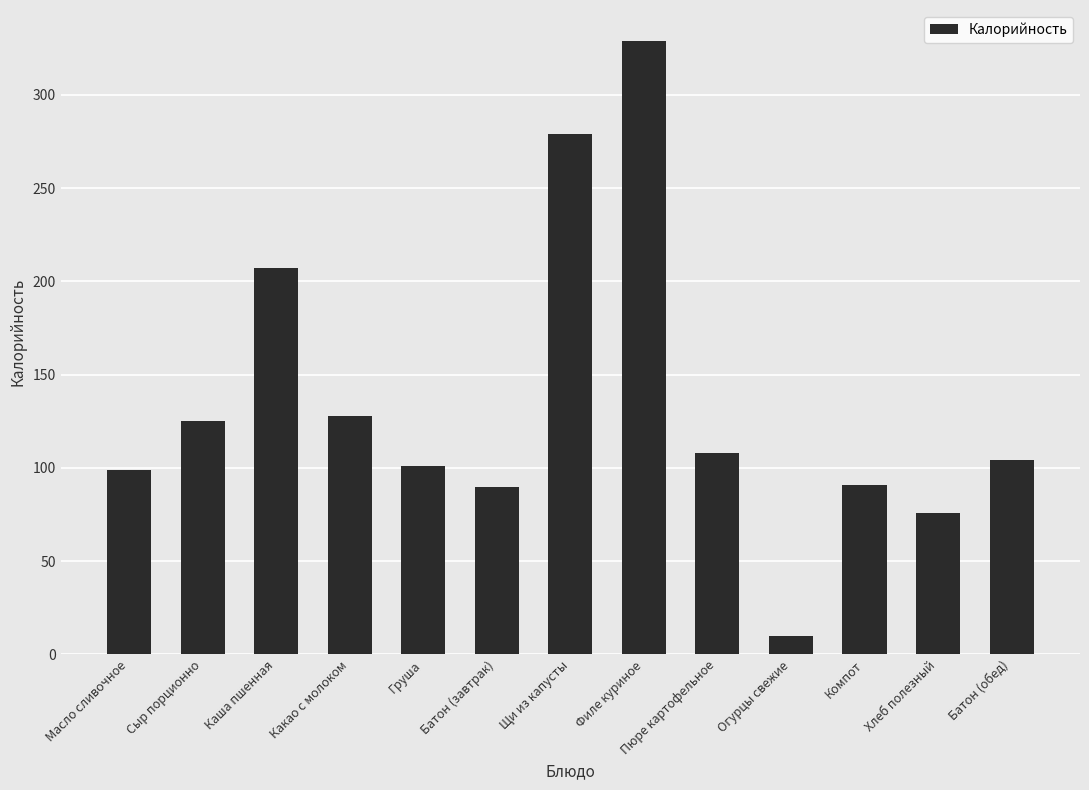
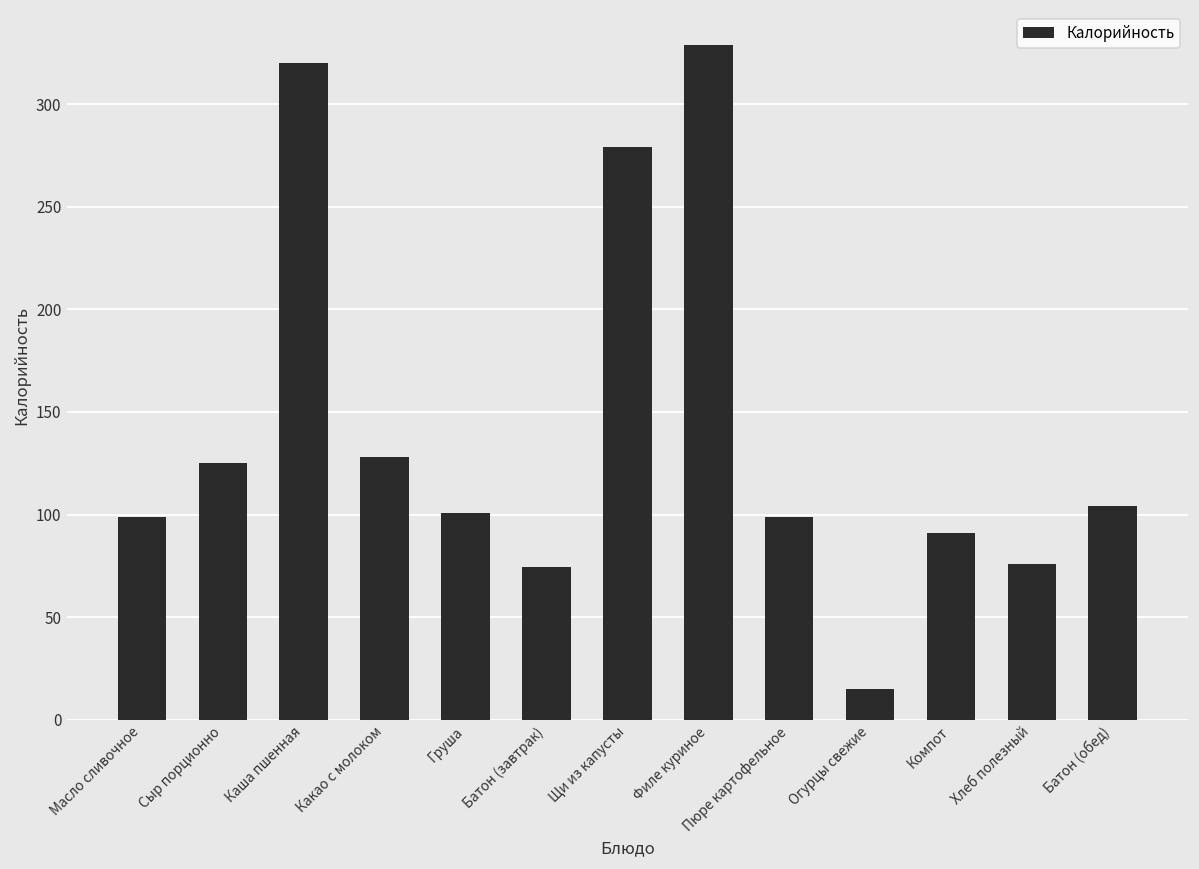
  {
    "Масло сливочное": 99,
    "Сыр порционно": 125,
-   "Каша пшенная": 207,
+   "Каша пшенная": 320,
    "Какао с молоком": 128,
    "Груша": 101,
-   "Батон (завтрак)": 90,
+   "Батон (завтрак)": 74,
    "Щи из капусты": 279,
    "Филе куриное": 329,
-   "Пюре картофельное": 108,
-   "Огурцы свежие": 10,
+   "Пюре картофельное": 99,
+   "Огурцы свежие": 15,
    "Компот": 91,
    "Хлеб полезный": 76,
    "Батон (обед)": 104
  }
